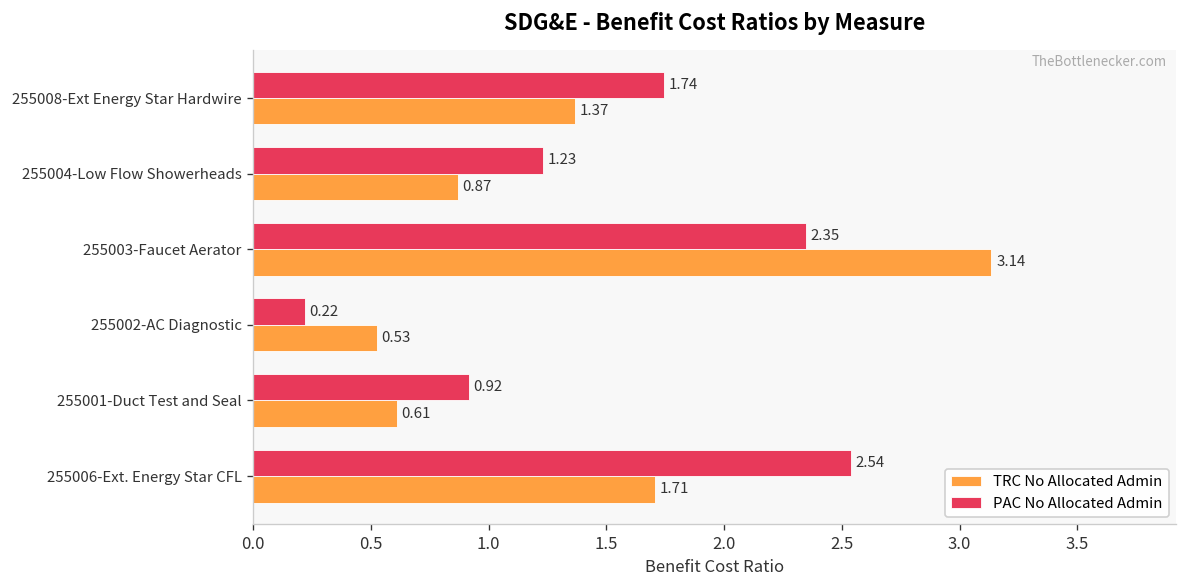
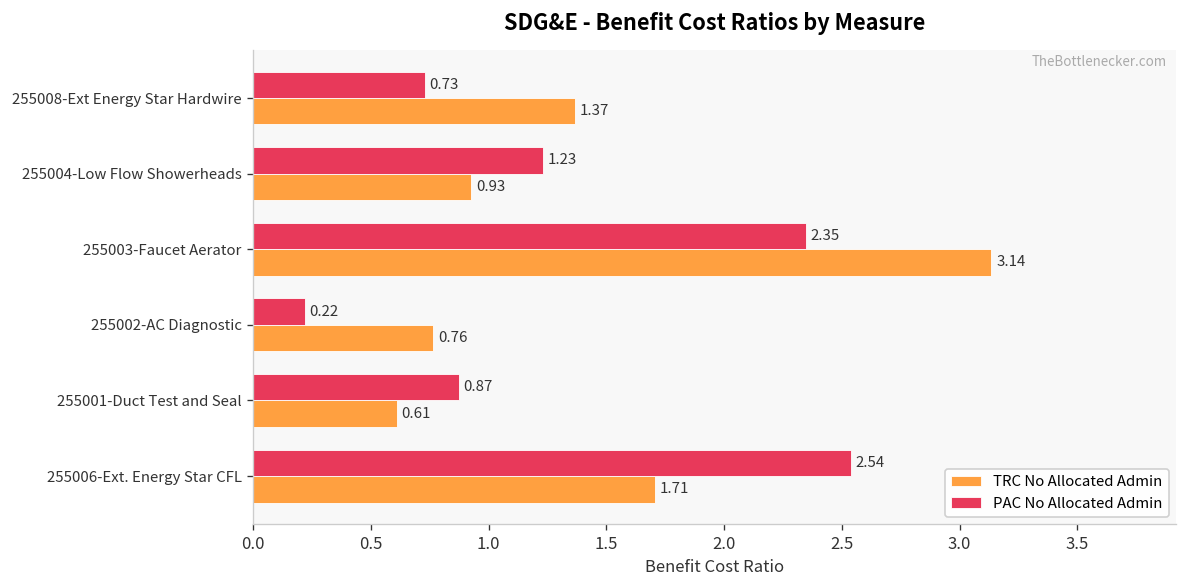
  {
    "TRC No Allocated Admin": {
      "255008-Ext Energy Star Hardwire": 1.37,
-     "255004-Low Flow Showerheads": 0.87,
+     "255004-Low Flow Showerheads": 0.93,
      "255003-Faucet Aerator": 3.14,
-     "255002-AC Diagnostic": 0.53,
+     "255002-AC Diagnostic": 0.76,
      "255001-Duct Test and Seal": 0.61,
      "255006-Ext. Energy Star CFL": 1.71
    },
    "PAC No Allocated Admin": {
-     "255008-Ext Energy Star Hardwire": 1.74,
+     "255008-Ext Energy Star Hardwire": 0.73,
      "255004-Low Flow Showerheads": 1.23,
      "255003-Faucet Aerator": 2.35,
      "255002-AC Diagnostic": 0.22,
-     "255001-Duct Test and Seal": 0.92,
+     "255001-Duct Test and Seal": 0.87,
      "255006-Ext. Energy Star CFL": 2.54
    }
  }
